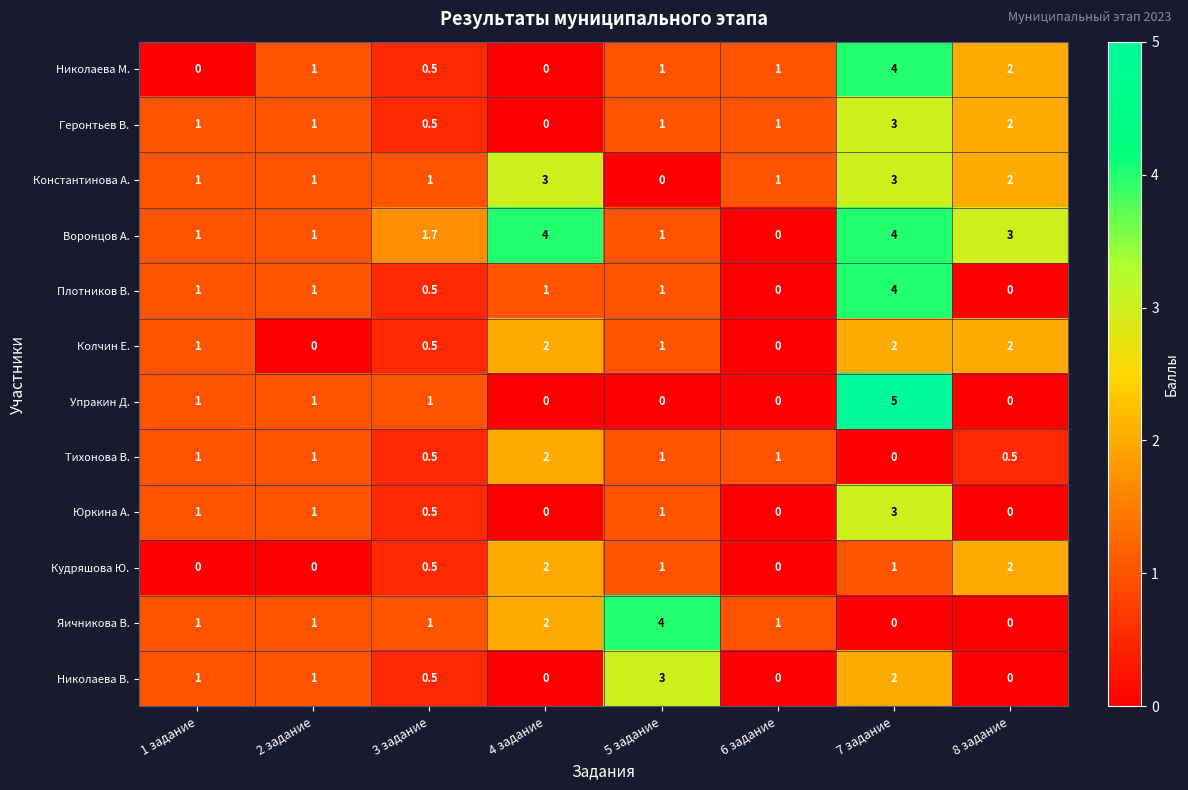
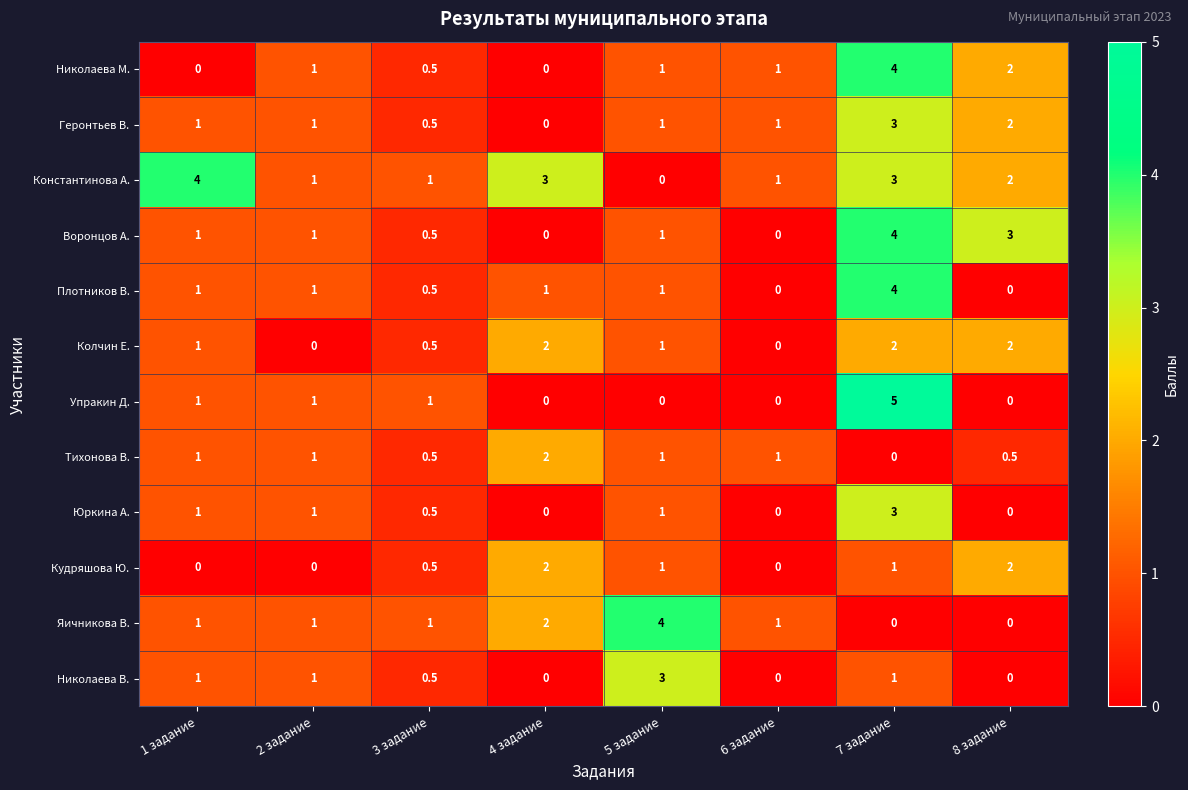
  {
    "Николаева М.": {
      "1 задание": 0,
      "2 задание": 1,
      "3 задание": 0.5,
      "4 задание": 0,
      "5 задание": 1,
      "6 задание": 1,
      "7 задание": 4,
      "8 задание": 2
    },
    "Геронтьев В.": {
      "1 задание": 1,
      "2 задание": 1,
      "3 задание": 0.5,
      "4 задание": 0,
      "5 задание": 1,
      "6 задание": 1,
      "7 задание": 3,
      "8 задание": 2
    },
    "Константинова А.": {
-     "1 задание": 1,
+     "1 задание": 4,
      "2 задание": 1,
      "3 задание": 1,
      "4 задание": 3,
      "5 задание": 0,
      "6 задание": 1,
      "7 задание": 3,
      "8 задание": 2
    },
    "Воронцов А.": {
      "1 задание": 1,
      "2 задание": 1,
-     "3 задание": 1.7,
-     "4 задание": 4,
+     "3 задание": 0.5,
+     "4 задание": 0,
      "5 задание": 1,
      "6 задание": 0,
      "7 задание": 4,
      "8 задание": 3
    },
    "Плотников В.": {
      "1 задание": 1,
      "2 задание": 1,
      "3 задание": 0.5,
      "4 задание": 1,
      "5 задание": 1,
      "6 задание": 0,
      "7 задание": 4,
      "8 задание": 0
    },
    "Колчин Е.": {
      "1 задание": 1,
      "2 задание": 0,
      "3 задание": 0.5,
      "4 задание": 2,
      "5 задание": 1,
      "6 задание": 0,
      "7 задание": 2,
      "8 задание": 2
    },
    "Упракин Д.": {
      "1 задание": 1,
      "2 задание": 1,
      "3 задание": 1,
      "4 задание": 0,
      "5 задание": 0,
      "6 задание": 0,
      "7 задание": 5,
      "8 задание": 0
    },
    "Тихонова В.": {
      "1 задание": 1,
      "2 задание": 1,
      "3 задание": 0.5,
      "4 задание": 2,
      "5 задание": 1,
      "6 задание": 1,
      "7 задание": 0,
      "8 задание": 0.5
    },
    "Юркина А.": {
      "1 задание": 1,
      "2 задание": 1,
      "3 задание": 0.5,
      "4 задание": 0,
      "5 задание": 1,
      "6 задание": 0,
      "7 задание": 3,
      "8 задание": 0
    },
    "Кудряшова Ю.": {
      "1 задание": 0,
      "2 задание": 0,
      "3 задание": 0.5,
      "4 задание": 2,
      "5 задание": 1,
      "6 задание": 0,
      "7 задание": 1,
      "8 задание": 2
    },
    "Яичникова В.": {
      "1 задание": 1,
      "2 задание": 1,
      "3 задание": 1,
      "4 задание": 2,
      "5 задание": 4,
      "6 задание": 1,
      "7 задание": 0,
      "8 задание": 0
    },
    "Николаева В.": {
      "1 задание": 1,
      "2 задание": 1,
      "3 задание": 0.5,
      "4 задание": 0,
      "5 задание": 3,
      "6 задание": 0,
-     "7 задание": 2,
+     "7 задание": 1,
      "8 задание": 0
    }
  }
